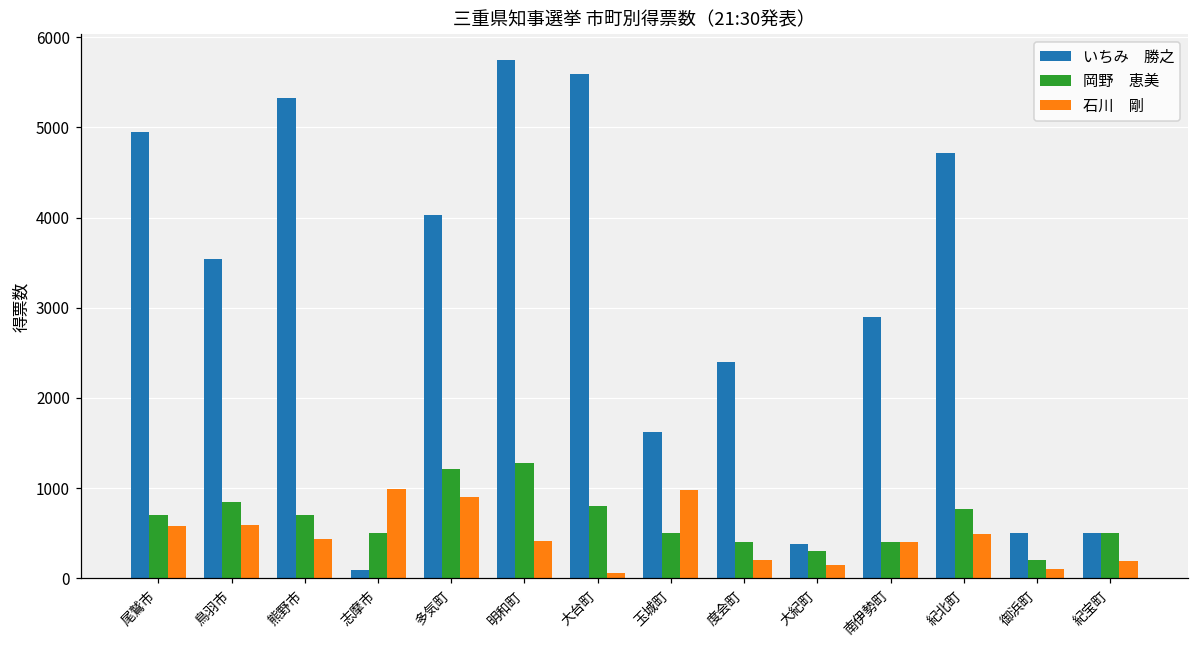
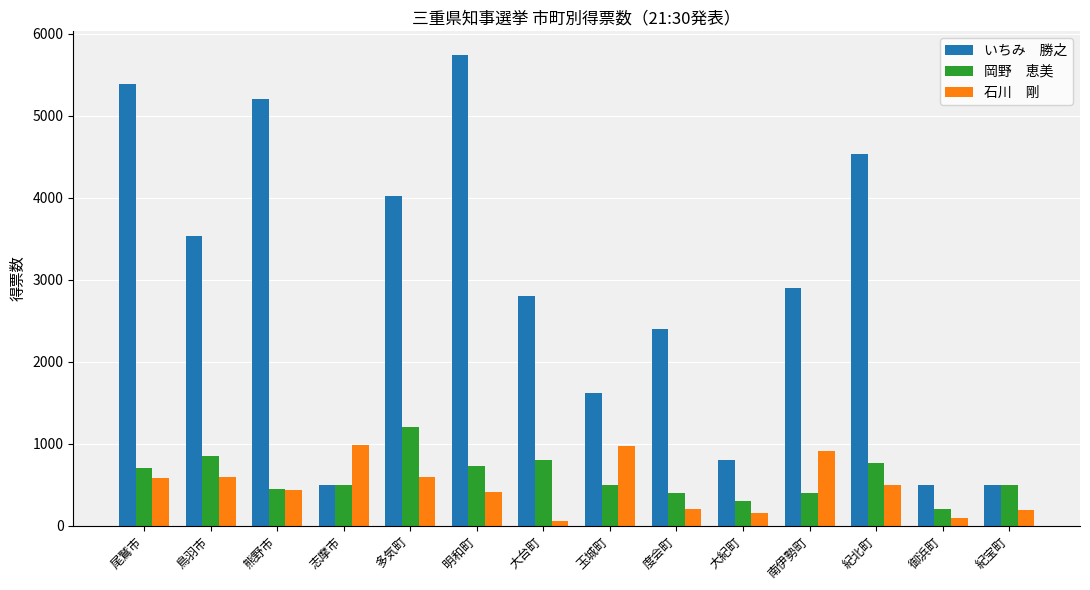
  {
    "いちみ 勝之": {
-     "尾鷲市": 4900,
+     "尾鷲市": 5400,
      "鳥羽市": 3500,
-     "熊野市": 5300,
-     "志摩市": 100,
+     "熊野市": 5200,
+     "志摩市": 500,
      "多気町": 4000,
      "明和町": 5700,
-     "大台町": 5600,
+     "大台町": 2800,
      "玉城町": 1600,
      "度会町": 2400,
-     "大紀町": 400,
+     "大紀町": 800,
      "南伊勢町": 2900,
-     "紀北町": 4700,
+     "紀北町": 4500,
      "御浜町": 500,
      "紀宝町": 500
    },
    "岡野 恵美": {
      "尾鷲市": 700,
      "鳥羽市": 800,
-     "熊野市": 700,
+     "熊野市": 400,
      "志摩市": 500,
      "多気町": 1200,
-     "明和町": 1300,
+     "明和町": 700,
      "大台町": 800,
      "玉城町": 500,
      "度会町": 400,
      "大紀町": 300,
      "南伊勢町": 400,
      "紀北町": 800,
      "御浜町": 200,
      "紀宝町": 500
    },
    "石川 剛": {
      "尾鷲市": 600,
      "鳥羽市": 600,
      "熊野市": 400,
      "志摩市": 1000,
-     "多気町": 900,
+     "多気町": 600,
      "明和町": 400,
      "大台町": 100,
      "玉城町": 1000,
      "度会町": 200,
      "大紀町": 200,
-     "南伊勢町": 400,
+     "南伊勢町": 900,
      "紀北町": 500,
      "御浜町": 100,
      "紀宝町": 200
    }
  }
